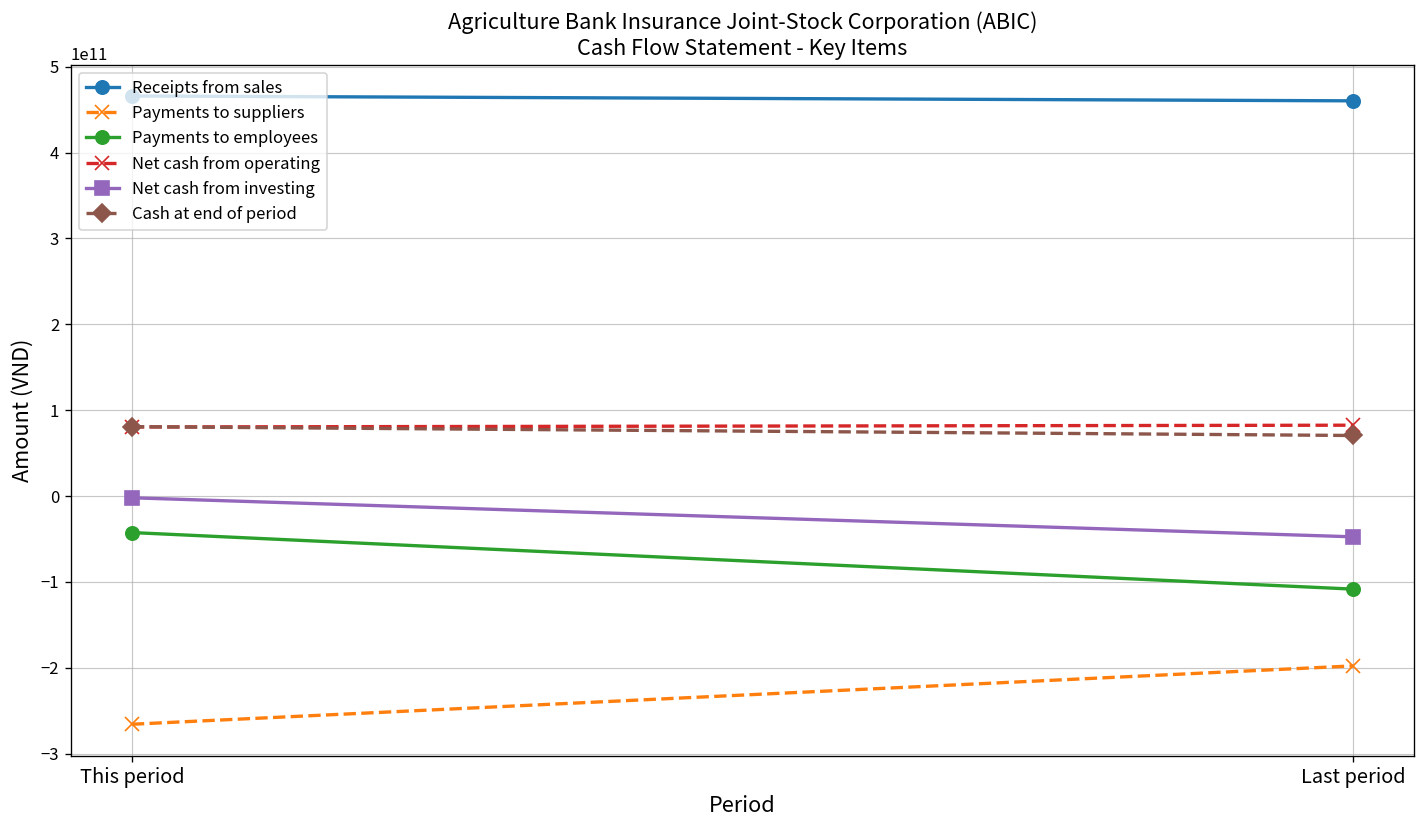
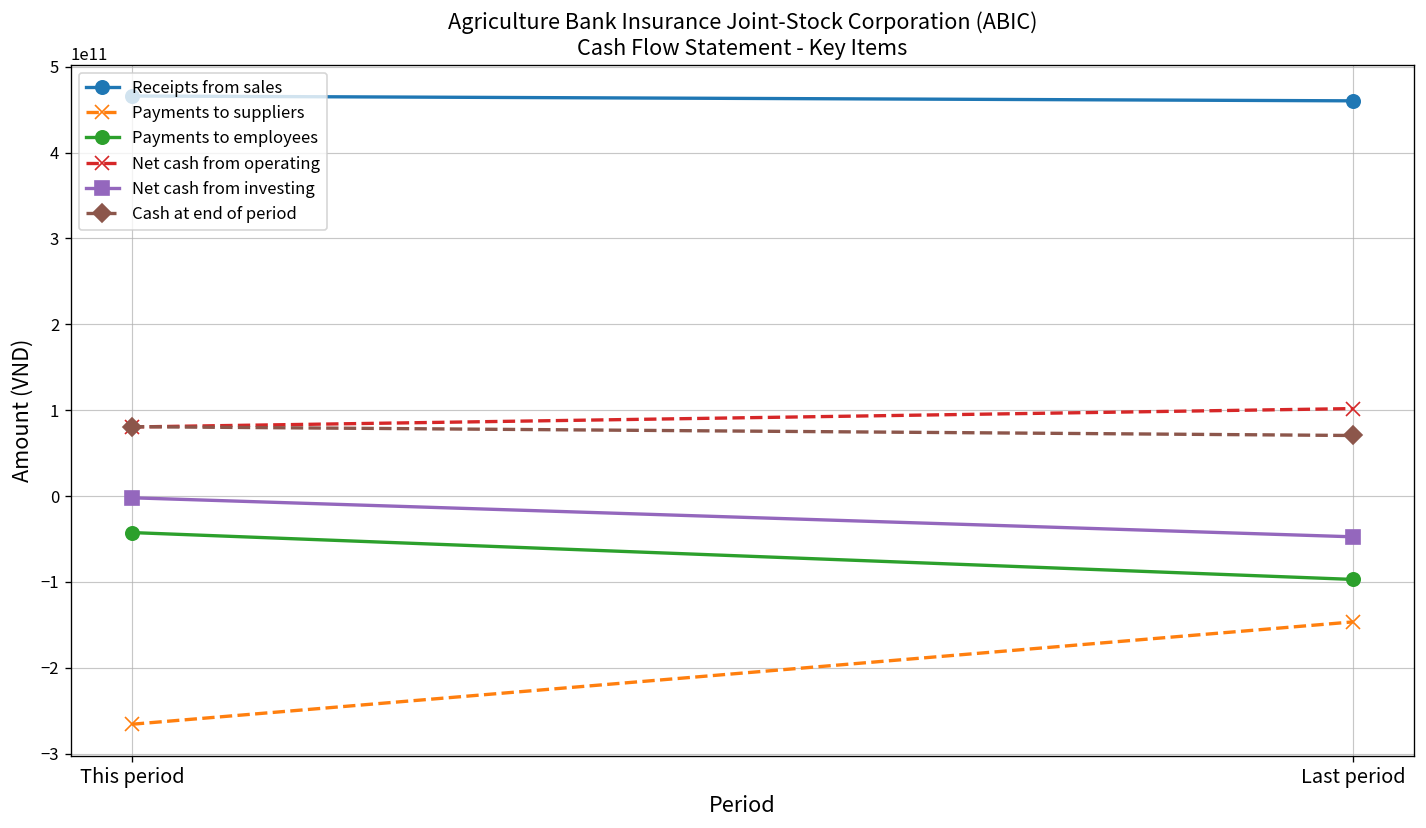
  {
    "Receipts from sales": {
      "Last period": 460000000000
    },
    "Payments to suppliers": {
      "This period": -270000000000,
-     "Last period": -200000000000
+     "Last period": -150000000000
    },
    "Payments to employees": {
      "This period": -40000000000,
-     "Last period": -110000000000
+     "Last period": -100000000000
    },
    "Net cash from operating": {
-     "Last period": 80000000000
+     "Last period": 100000000000
    },
    "Net cash from investing": {
      "This period": 0,
      "Last period": -50000000000
    },
    "Cash at end of period": {
      "Last period": 70000000000
    }
  }
